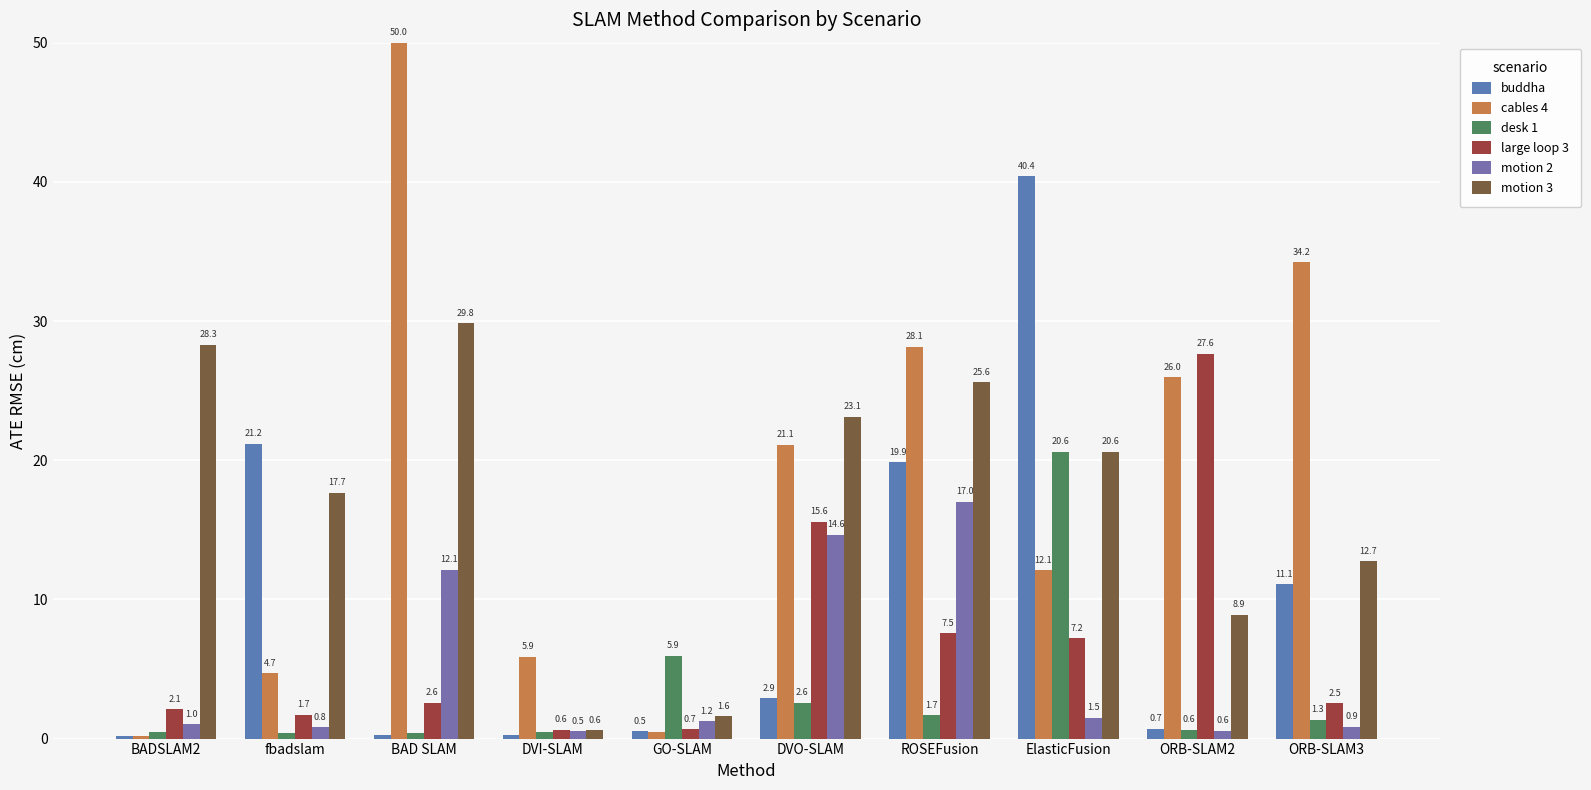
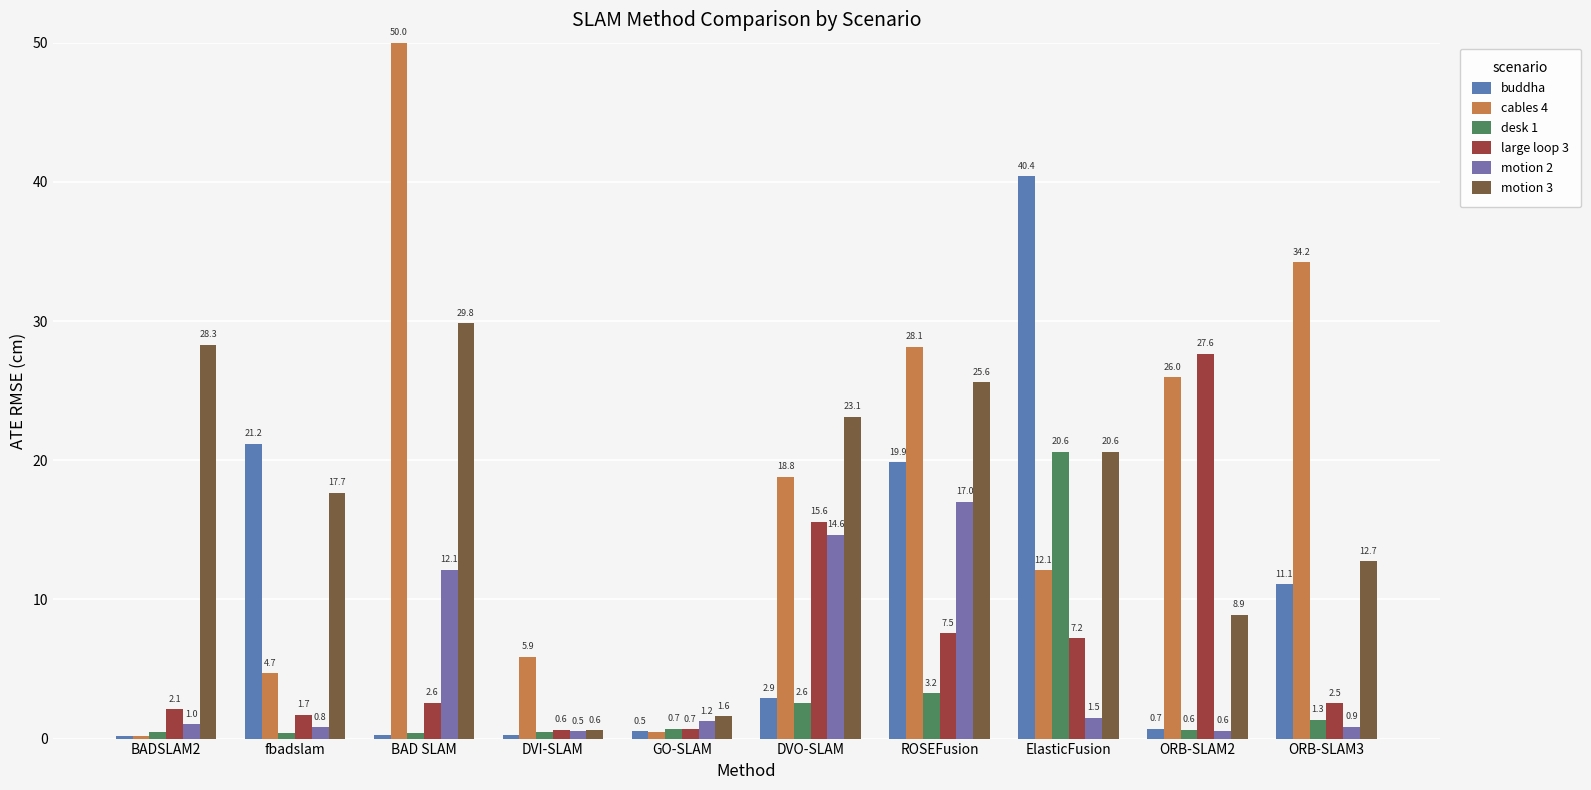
  {
    "cables 4": {
      "fbadslam": 4.7,
      "BAD SLAM": 50.0,
      "DVI-SLAM": 5.9,
-     "DVO-SLAM": 21.1,
+     "DVO-SLAM": 18.8,
      "ROSEFusion": 28.1,
      "ElasticFusion": 12.1,
      "ORB-SLAM2": 26.0,
      "ORB-SLAM3": 34.2
    },
    "desk 1": {
-     "GO-SLAM": 5.9,
+     "GO-SLAM": 0.7,
      "DVO-SLAM": 2.6,
-     "ROSEFusion": 1.7,
+     "ROSEFusion": 3.2,
      "ElasticFusion": 20.6,
      "ORB-SLAM2": 0.6,
      "ORB-SLAM3": 1.3
    }
  }
